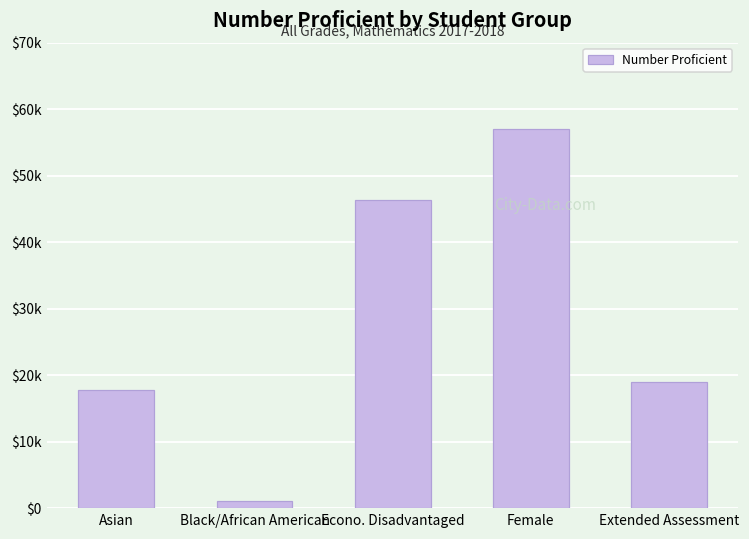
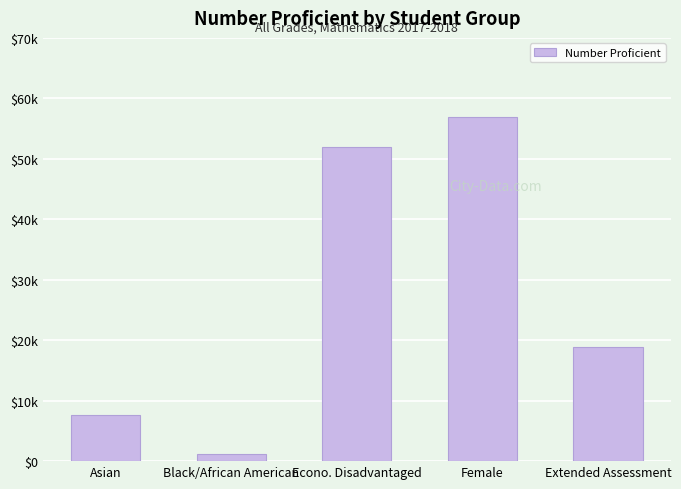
  {
-   "Asian": "$18000",
+   "Asian": "$8000",
    "Black/African American": "$1000",
-   "Econo. Disadvantaged": "$46000",
+   "Econo. Disadvantaged": "$52000",
    "Female": "$57000",
    "Extended Assessment": "$19000"
  }
